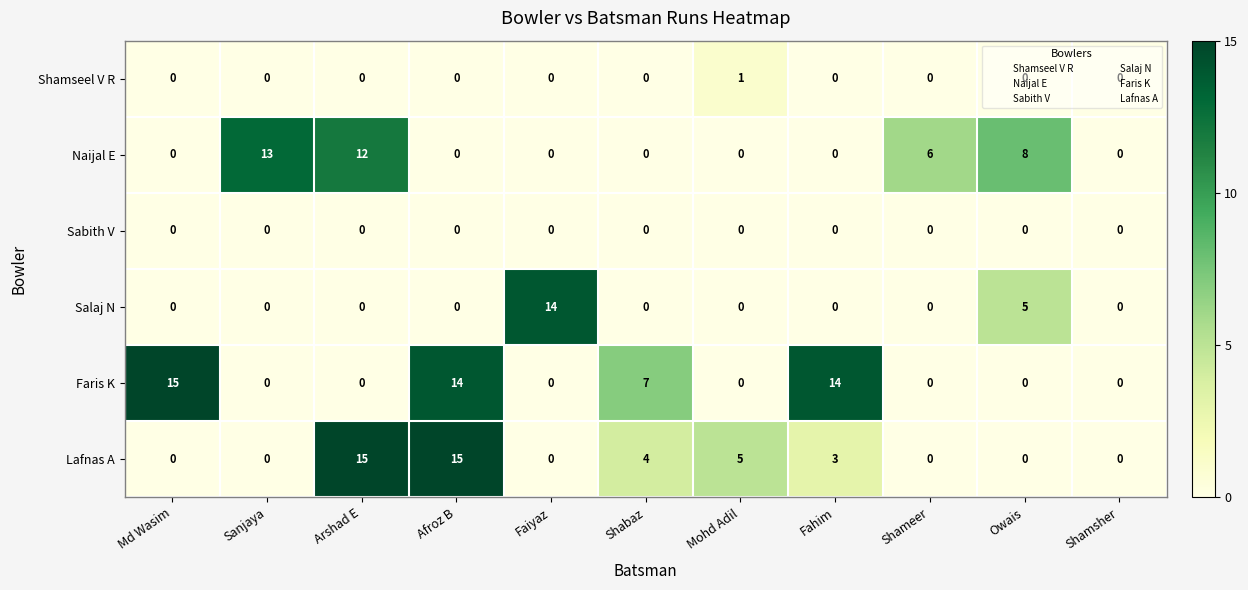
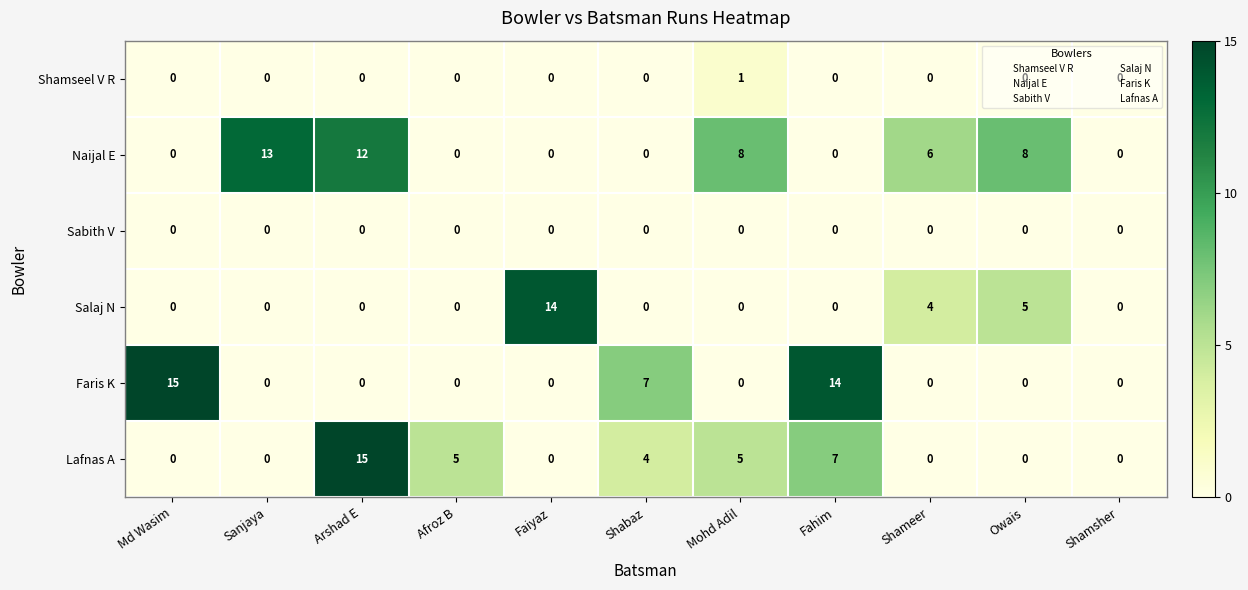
  {
    "Shamseel V R": {
      "Md Wasim": 0,
      "Sanjaya": 0,
      "Arshad E": 0,
      "Afroz B": 0,
      "Faiyaz": 0,
      "Shabaz": 0,
      "Mohd Adil": 1,
      "Fahim": 0,
      "Shameer": 0
    },
    "Naijal E": {
      "Md Wasim": 0,
      "Sanjaya": 13,
      "Arshad E": 12,
      "Afroz B": 0,
      "Faiyaz": 0,
      "Shabaz": 0,
-     "Mohd Adil": 0,
+     "Mohd Adil": 8,
      "Fahim": 0,
      "Shameer": 6,
      "Owais": 8,
      "Shamsher": 0
    },
    "Sabith V": {
      "Md Wasim": 0,
      "Sanjaya": 0,
      "Arshad E": 0,
      "Afroz B": 0,
      "Faiyaz": 0,
      "Shabaz": 0,
      "Mohd Adil": 0,
      "Fahim": 0,
      "Shameer": 0,
      "Owais": 0,
      "Shamsher": 0
    },
    "Salaj N": {
      "Md Wasim": 0,
      "Sanjaya": 0,
      "Arshad E": 0,
      "Afroz B": 0,
      "Faiyaz": 14,
      "Shabaz": 0,
      "Mohd Adil": 0,
      "Fahim": 0,
-     "Shameer": 0,
+     "Shameer": 4,
      "Owais": 5,
      "Shamsher": 0
    },
    "Faris K": {
      "Md Wasim": 15,
      "Sanjaya": 0,
      "Arshad E": 0,
-     "Afroz B": 14,
+     "Afroz B": 0,
      "Faiyaz": 0,
      "Shabaz": 7,
      "Mohd Adil": 0,
      "Fahim": 14,
      "Shameer": 0,
      "Owais": 0,
      "Shamsher": 0
    },
    "Lafnas A": {
      "Md Wasim": 0,
      "Sanjaya": 0,
      "Arshad E": 15,
-     "Afroz B": 15,
+     "Afroz B": 5,
      "Faiyaz": 0,
      "Shabaz": 4,
      "Mohd Adil": 5,
-     "Fahim": 3,
+     "Fahim": 7,
      "Shameer": 0,
      "Owais": 0,
      "Shamsher": 0
    }
  }
